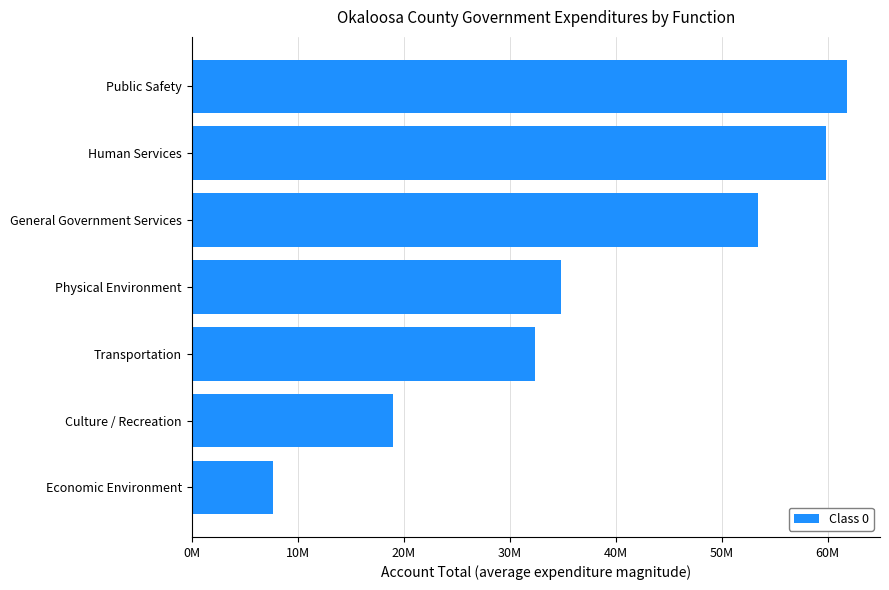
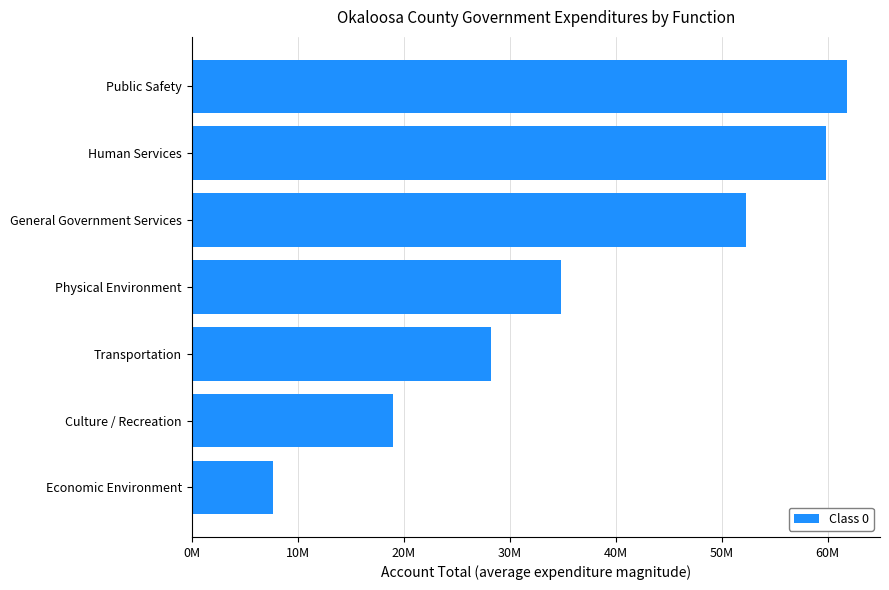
  {
    "Public Safety": 61800000,
    "Human Services": 59800000,
-   "General Government Services": 53500000,
+   "General Government Services": 52300000,
    "Physical Environment": 34900000,
-   "Transportation": 32400000,
+   "Transportation": 28300000,
    "Culture / Recreation": 19000000,
    "Economic Environment": 7700000
  }
